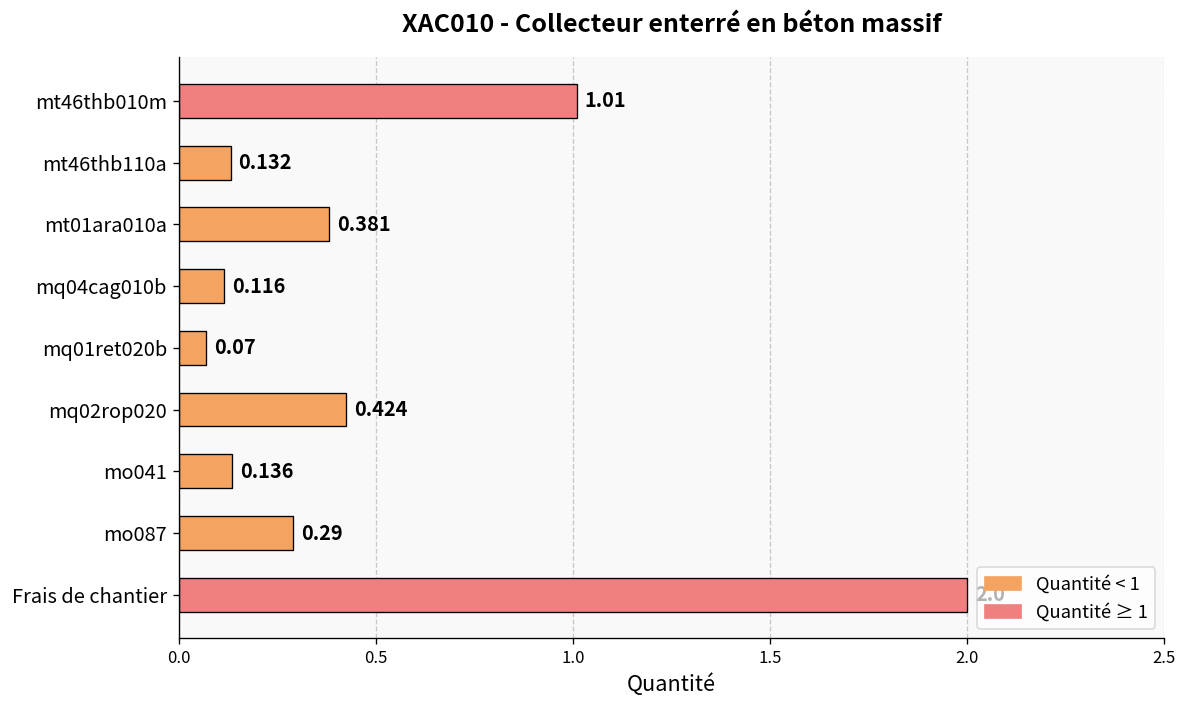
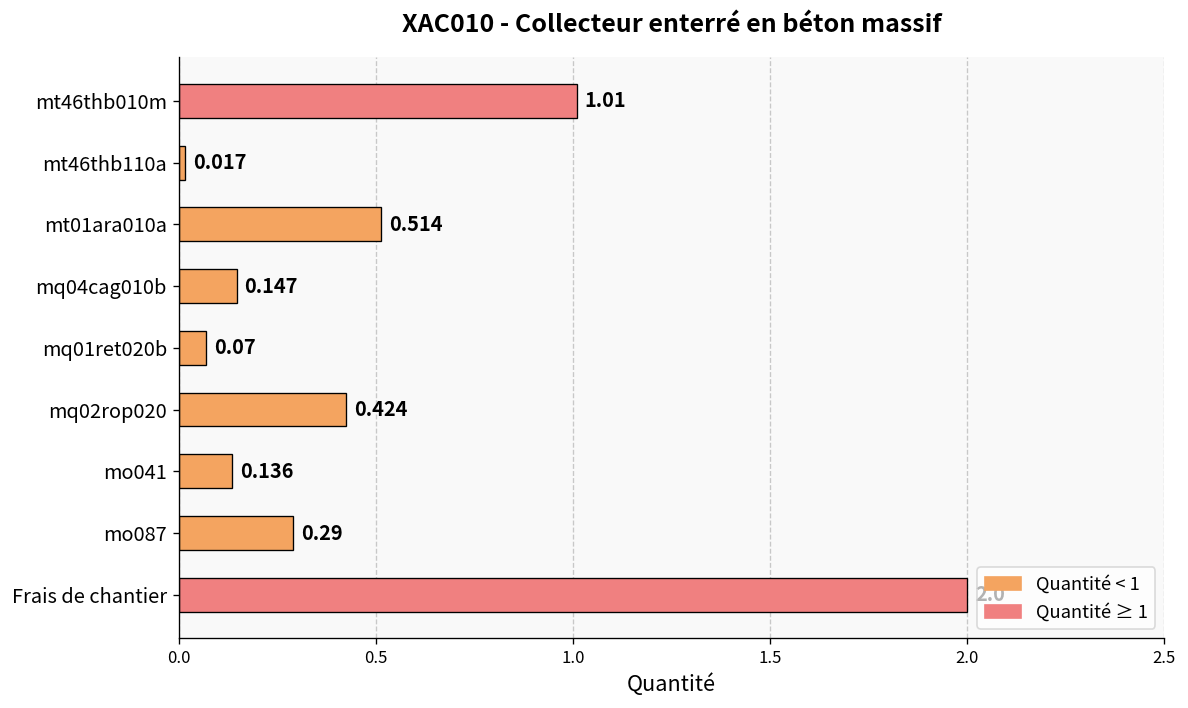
  {
    "mt46thb010m": 1.01,
-   "mt46thb110a": 0.132,
-   "mt01ara010a": 0.381,
-   "mq04cag010b": 0.116,
+   "mt46thb110a": 0.017,
+   "mt01ara010a": 0.514,
+   "mq04cag010b": 0.147,
    "mq01ret020b": 0.07,
    "mq02rop020": 0.424,
    "mo041": 0.136,
    "mo087": 0.29
  }
